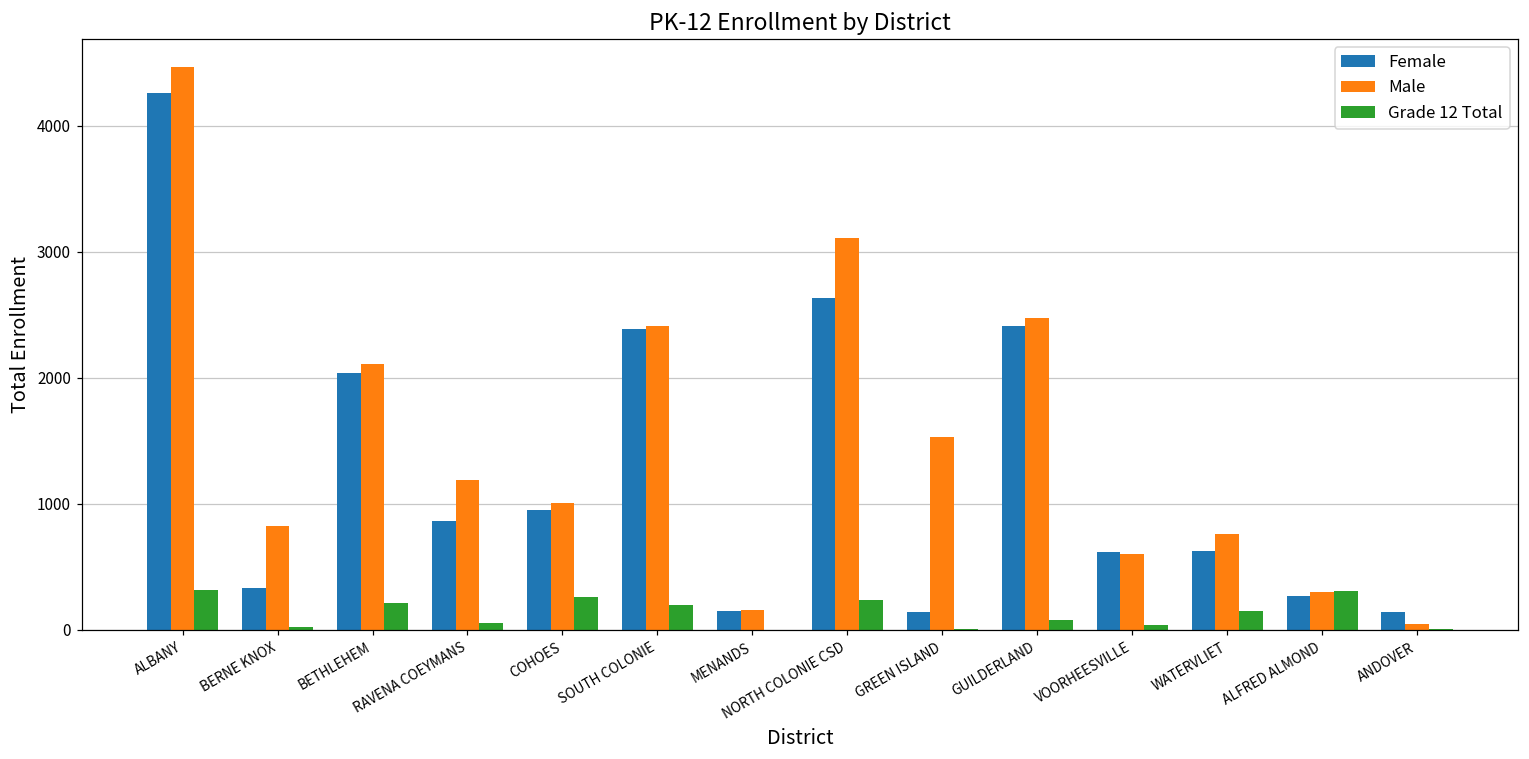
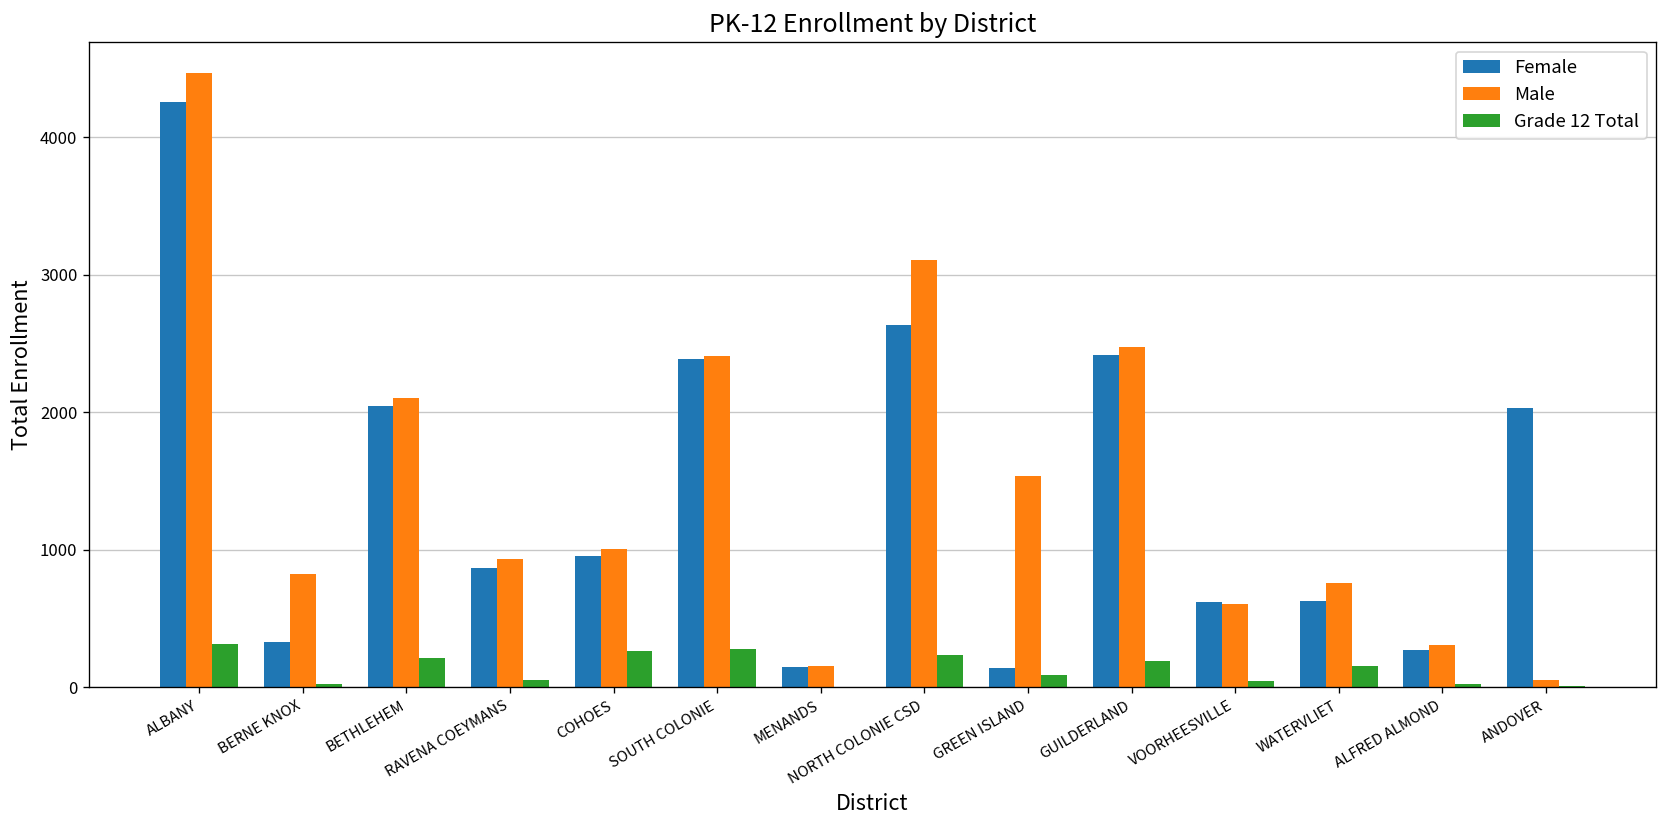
  {
    "Female": {
      "ALBANY": 4260,
      "BERNE KNOX": 330,
      "BETHLEHEM": 2040,
      "RAVENA COEYMANS": 870,
      "COHOES": 950,
      "SOUTH COLONIE": 2390,
      "MENANDS": 150,
      "NORTH COLONIE CSD": 2640,
      "GREEN ISLAND": 140,
      "GUILDERLAND": 2420,
      "VOORHEESVILLE": 620,
      "WATERVLIET": 630,
      "ALFRED ALMOND": 270,
-     "ANDOVER": 140
+     "ANDOVER": 2030
    },
    "Male": {
      "ALBANY": 4470,
      "BERNE KNOX": 820,
      "BETHLEHEM": 2110,
-     "RAVENA COEYMANS": 1190,
+     "RAVENA COEYMANS": 930,
      "COHOES": 1010,
      "SOUTH COLONIE": 2410,
      "MENANDS": 160,
      "NORTH COLONIE CSD": 3110,
      "GREEN ISLAND": 1540,
      "GUILDERLAND": 2480,
      "VOORHEESVILLE": 600,
      "WATERVLIET": 760,
      "ALFRED ALMOND": 310,
      "ANDOVER": 50
    },
    "Grade 12 Total": {
      "ALBANY": 320,
      "BERNE KNOX": 20,
      "BETHLEHEM": 210,
      "RAVENA COEYMANS": 60,
      "COHOES": 260,
-     "SOUTH COLONIE": 200,
+     "SOUTH COLONIE": 280,
      "MENANDS": 0,
      "NORTH COLONIE CSD": 240,
-     "GREEN ISLAND": 10,
-     "GUILDERLAND": 80,
+     "GREEN ISLAND": 90,
+     "GUILDERLAND": 190,
      "VOORHEESVILLE": 40,
      "WATERVLIET": 150,
-     "ALFRED ALMOND": 310
+     "ALFRED ALMOND": 20
    }
  }
